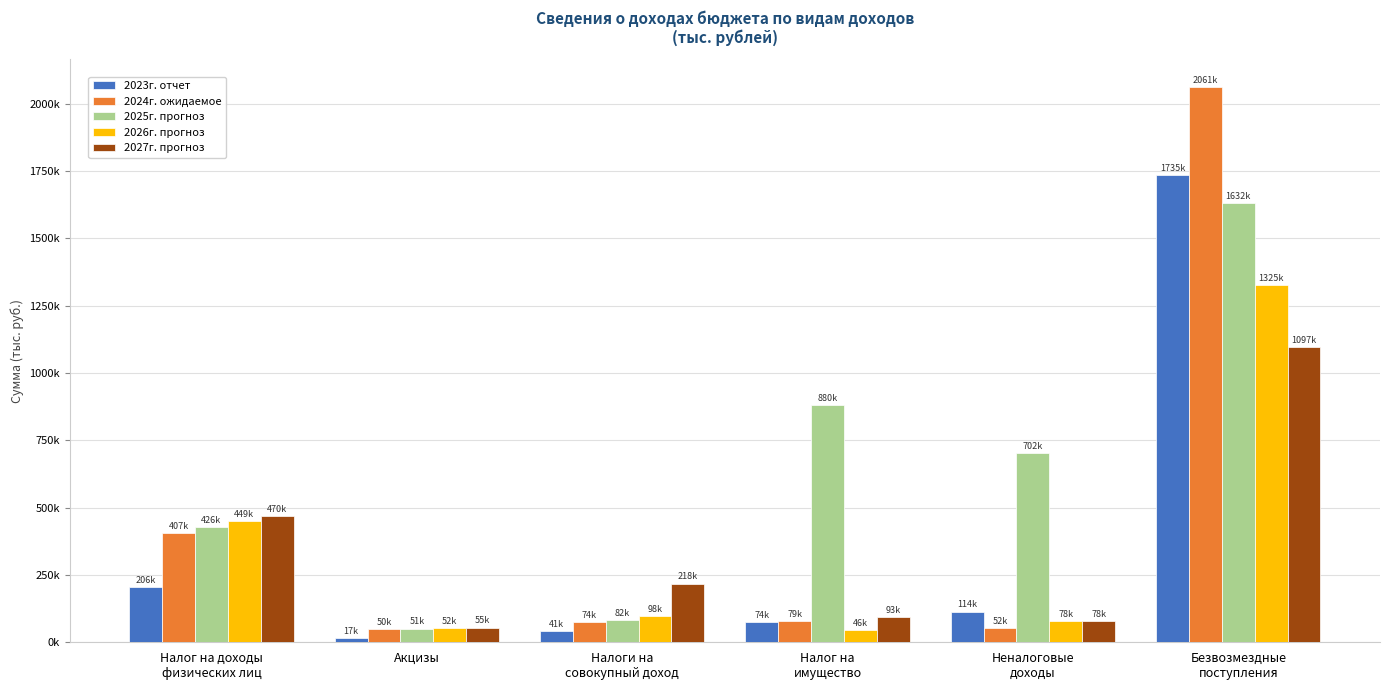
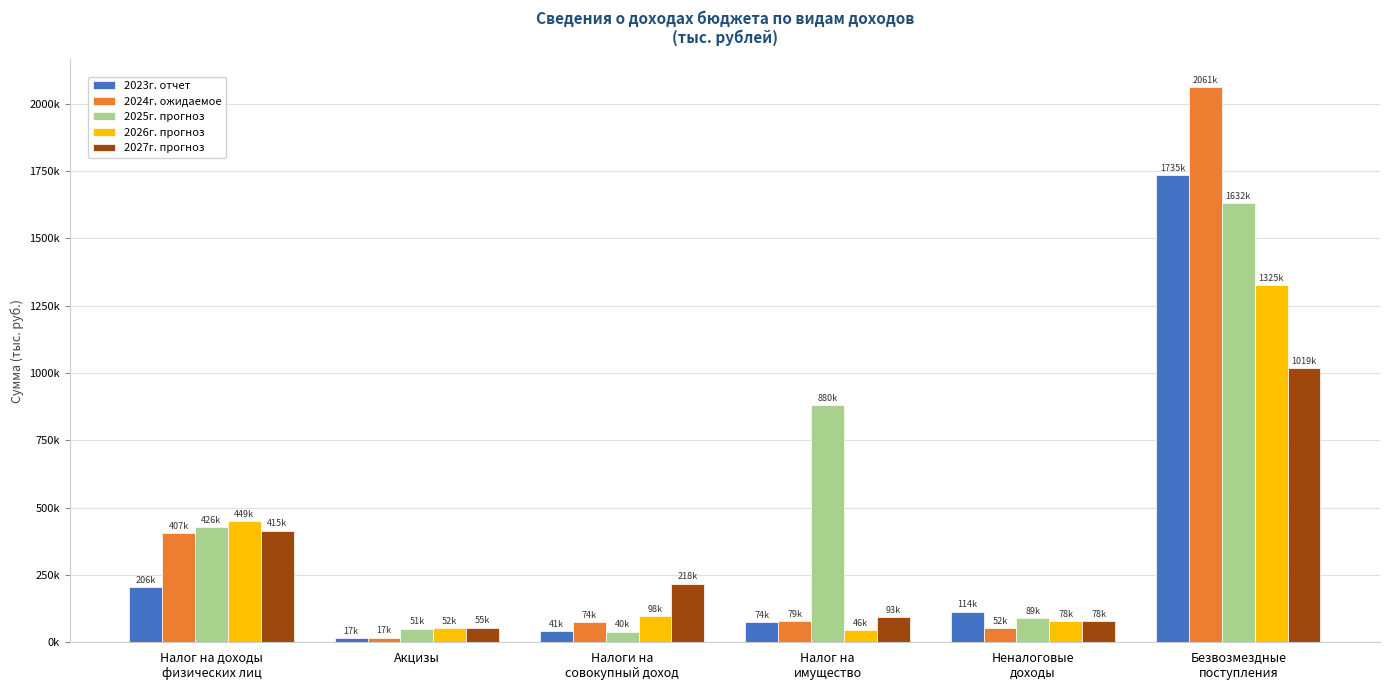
  {
    "2023г. отчет": {
      "Налог на доходы физических лиц": "206k",
      "Акцизы": "17k",
      "Налоги на совокупный доход": "41k",
      "Налог на имущество": "74k",
      "Неналоговые доходы": "114k",
      "Безвозмездные поступления": "1735k"
    },
    "2024г. ожидаемое": {
      "Налог на доходы физических лиц": "407k",
-     "Акцизы": "50k",
+     "Акцизы": "17k",
      "Налоги на совокупный доход": "74k",
      "Налог на имущество": "79k",
      "Неналоговые доходы": "52k",
      "Безвозмездные поступления": "2061k"
    },
    "2025г. прогноз": {
      "Налог на доходы физических лиц": "426k",
      "Акцизы": "51k",
-     "Налоги на совокупный доход": "82k",
+     "Налоги на совокупный доход": "40k",
      "Налог на имущество": "880k",
-     "Неналоговые доходы": "702k",
+     "Неналоговые доходы": "89k",
      "Безвозмездные поступления": "1632k"
    },
    "2026г. прогноз": {
      "Налог на доходы физических лиц": "449k",
      "Акцизы": "52k",
      "Налоги на совокупный доход": "98k",
      "Налог на имущество": "46k",
      "Неналоговые доходы": "78k",
      "Безвозмездные поступления": "1325k"
    },
    "2027г. прогноз": {
-     "Налог на доходы физических лиц": "470k",
+     "Налог на доходы физических лиц": "415k",
      "Акцизы": "55k",
      "Налоги на совокупный доход": "218k",
      "Налог на имущество": "93k",
      "Неналоговые доходы": "78k",
-     "Безвозмездные поступления": "1097k"
+     "Безвозмездные поступления": "1019k"
    }
  }
